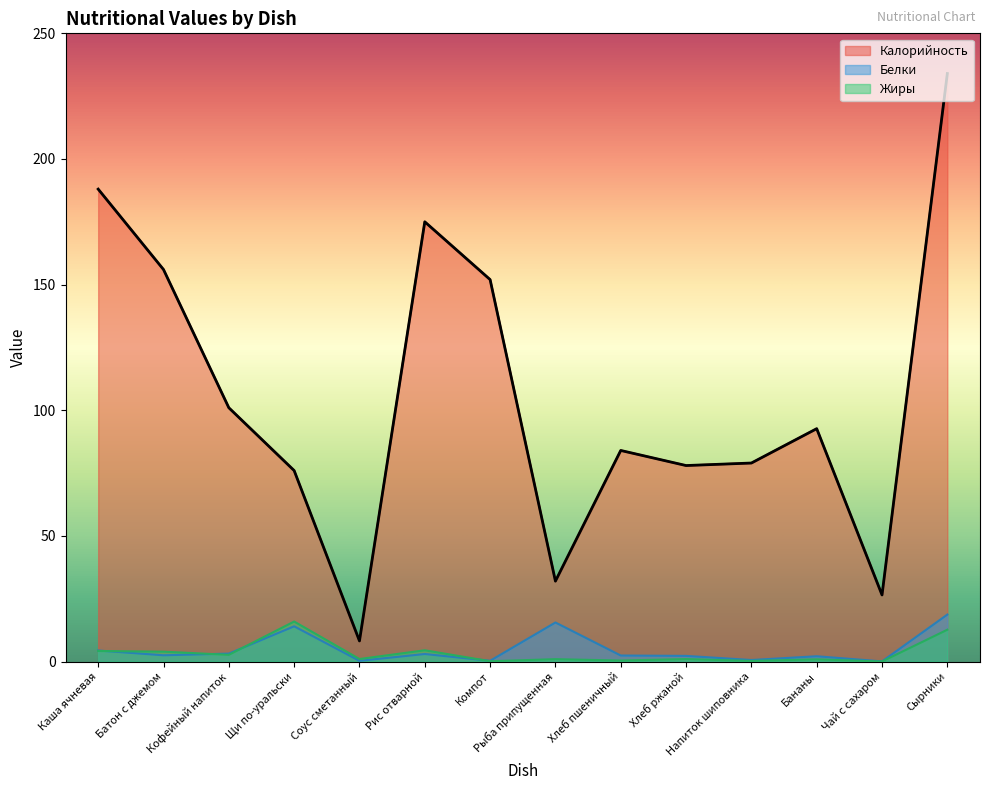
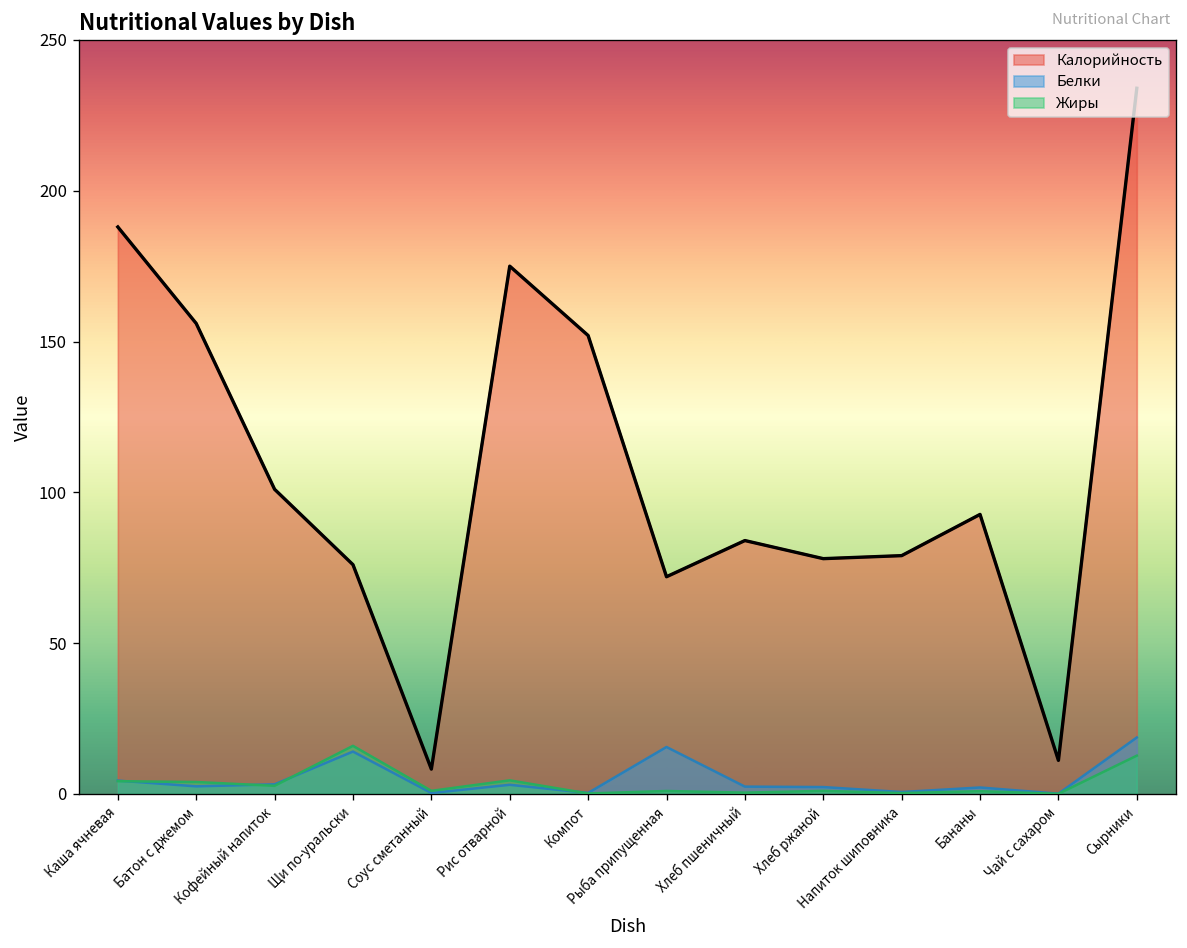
  {
    "Калорийность": {
      "Каша ячневая": 188,
      "Батон с джемом": 156,
      "Кофейный напиток": 101,
      "Щи по-уральски": 76,
      "Соус сметанный": 8,
      "Рис отварной": 175,
      "Компот": 152,
-     "Рыба припущенная": 32,
+     "Рыба припущенная": 72,
      "Хлеб пшеничный": 84,
      "Хлеб ржаной": 78,
      "Напиток шиповника": 79,
      "Бананы": 93,
-     "Чай с сахаром": 27
+     "Чай с сахаром": 11
    },
    "Белки": {
      "Батон с джемом": 2,
      "Щи по-уральски": 14,
      "Рис отварной": 3,
      "Рыба припущенная": 16,
      "Хлеб пшеничный": 2,
      "Хлеб ржаной": 2,
      "Бананы": 2,
      "Сырники": 19
    },
    "Жиры": {
      "Батон с джемом": 4,
      "Щи по-уральски": 16,
      "Рис отварной": 4,
      "Рыба припущенная": 1,
      "Хлеб пшеничный": 0,
      "Хлеб ржаной": 1,
      "Бананы": 1,
      "Сырники": 13
    }
  }
